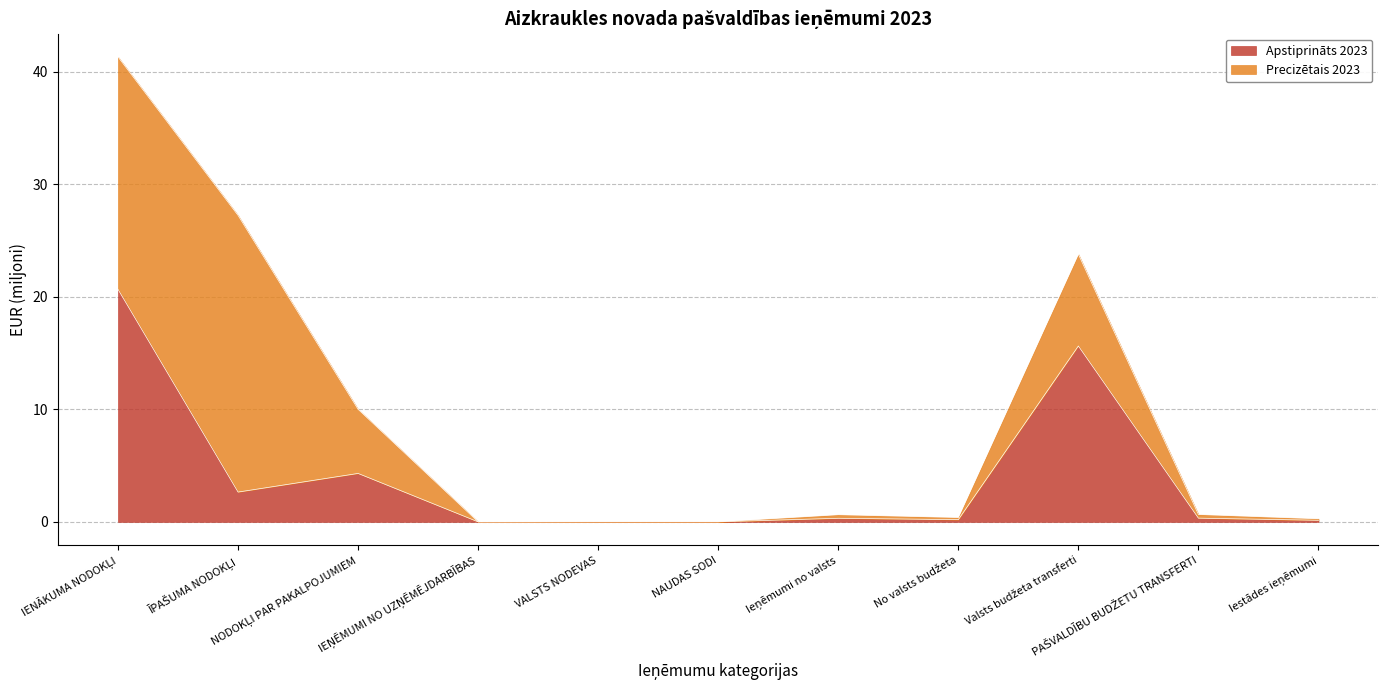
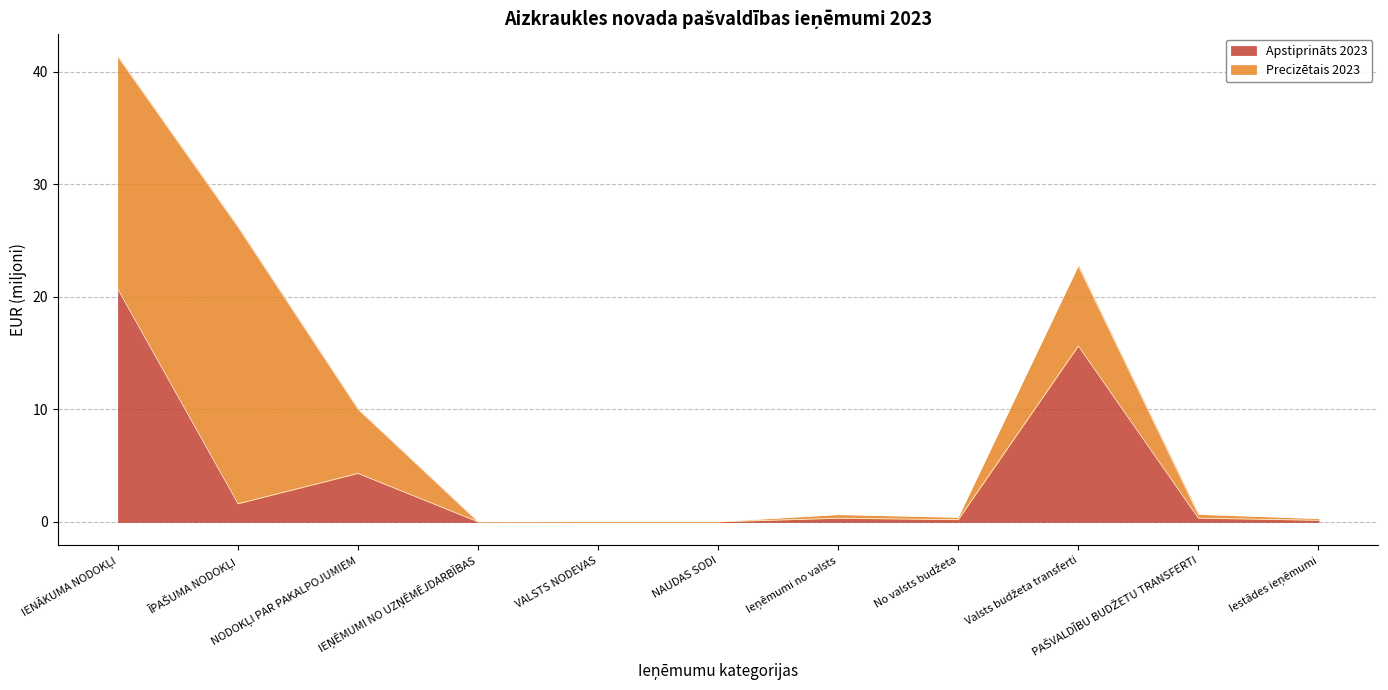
  {
    "Apstiprināts 2023": {
      "IENĀKUMA NODOKĻI": 20.7,
-     "ĪPAŠUMA NODOKĻI": 2.6,
+     "ĪPAŠUMA NODOKĻI": 1.6,
      "NODOKĻI PAR PAKALPOJUMIEM": 4.3,
      "Ieņēmumi no valsts": 0.3,
      "Valsts budžeta transferti": 15.6,
      "PAŠVALDĪBU BUDŽETU TRANSFERTI": 0.3
    },
    "Precizētais 2023": {
      "IENĀKUMA NODOKĻI": 20.7,
      "ĪPAŠUMA NODOKĻI": 24.6,
      "NODOKĻI PAR PAKALPOJUMIEM": 5.7,
      "Ieņēmumi no valsts": 0.3,
-     "Valsts budžeta transferti": 8.2,
+     "Valsts budžeta transferti": 7.1,
      "PAŠVALDĪBU BUDŽETU TRANSFERTI": 0.3
    }
  }
